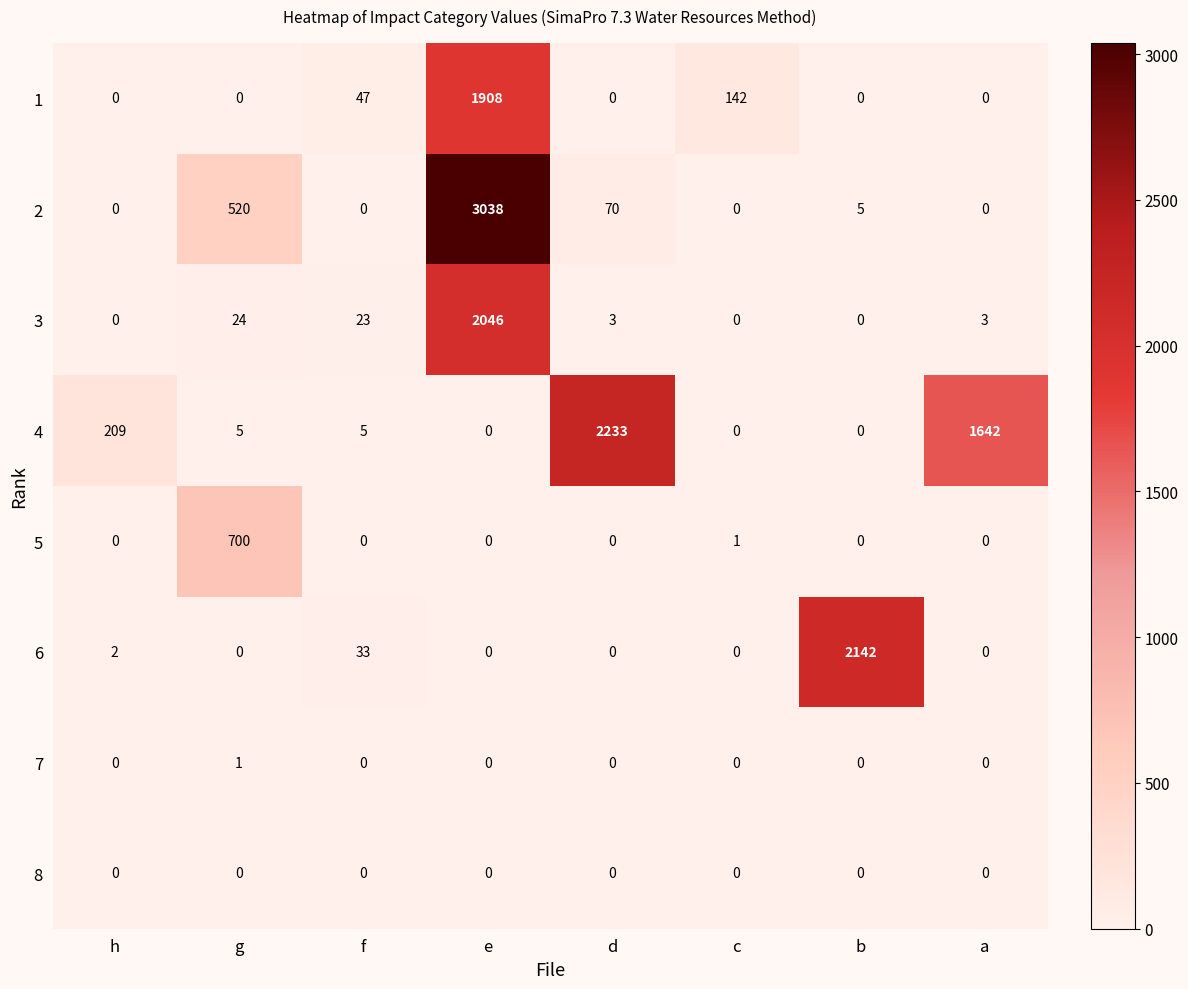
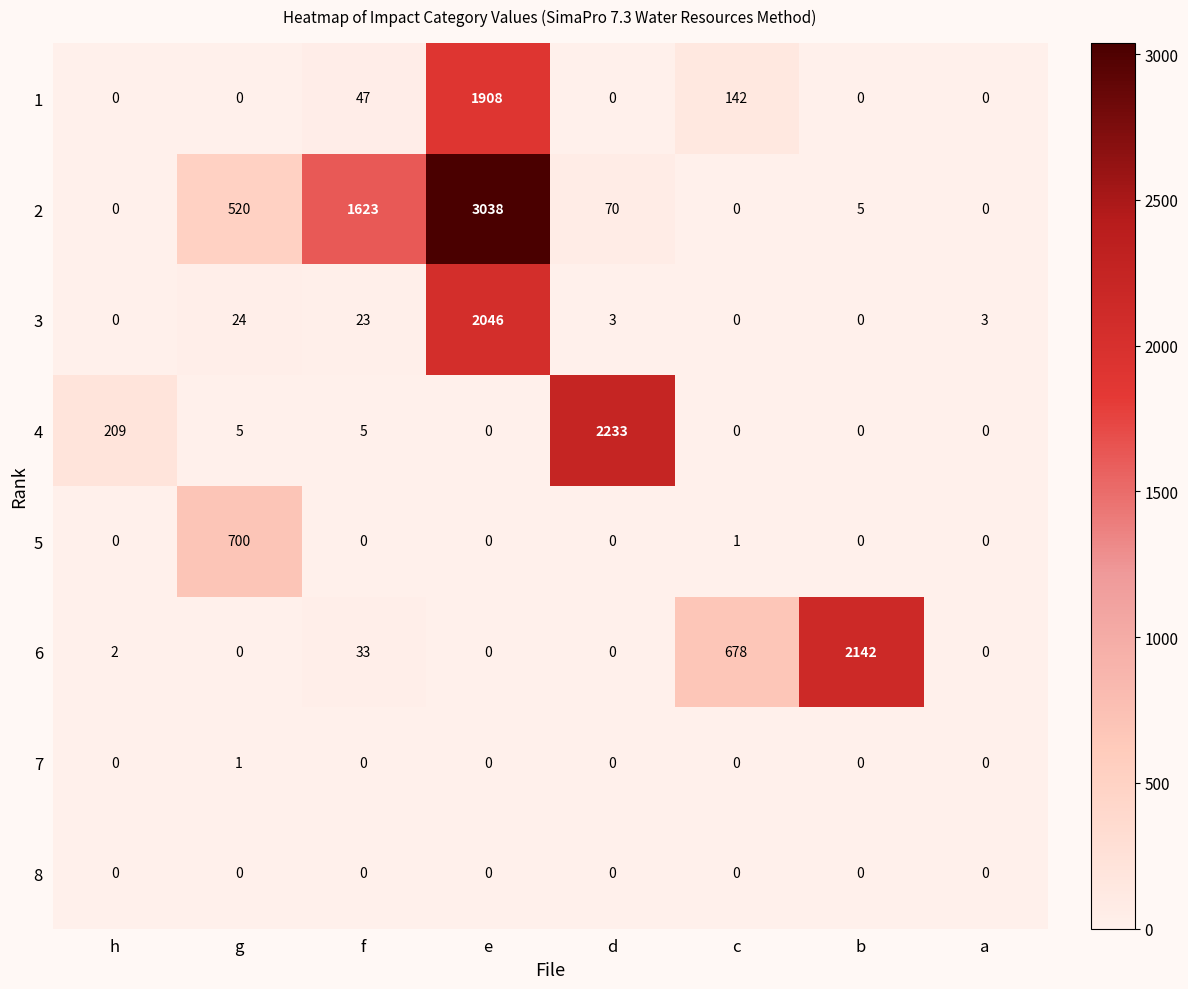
  {
    "1": {
      "h": 0,
      "g": 0,
      "f": 47,
      "e": 1908,
      "d": 0,
      "c": 142,
      "b": 0,
      "a": 0
    },
    "2": {
      "h": 0,
      "g": 520,
-     "f": 0,
+     "f": 1623,
      "e": 3038,
      "d": 70,
      "c": 0,
      "b": 5,
      "a": 0
    },
    "3": {
      "h": 0,
      "g": 24,
      "f": 23,
      "e": 2046,
      "d": 3,
      "c": 0,
      "b": 0,
      "a": 3
    },
    "4": {
      "h": 209,
      "g": 5,
      "f": 5,
      "e": 0,
      "d": 2233,
      "c": 0,
      "b": 0,
-     "a": 1642
+     "a": 0
    },
    "5": {
      "h": 0,
      "g": 700,
      "f": 0,
      "e": 0,
      "d": 0,
      "c": 1,
      "b": 0,
      "a": 0
    },
    "6": {
      "h": 2,
      "g": 0,
      "f": 33,
      "e": 0,
      "d": 0,
-     "c": 0,
+     "c": 678,
      "b": 2142,
      "a": 0
    },
    "7": {
      "h": 0,
      "g": 1,
      "f": 0,
      "e": 0,
      "d": 0,
      "c": 0,
      "b": 0,
      "a": 0
    },
    "8": {
      "h": 0,
      "g": 0,
      "f": 0,
      "e": 0,
      "d": 0,
      "c": 0,
      "b": 0,
      "a": 0
    }
  }
